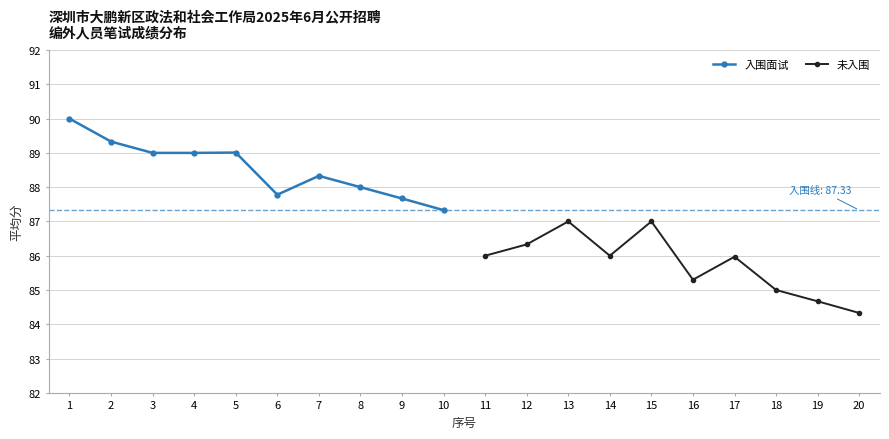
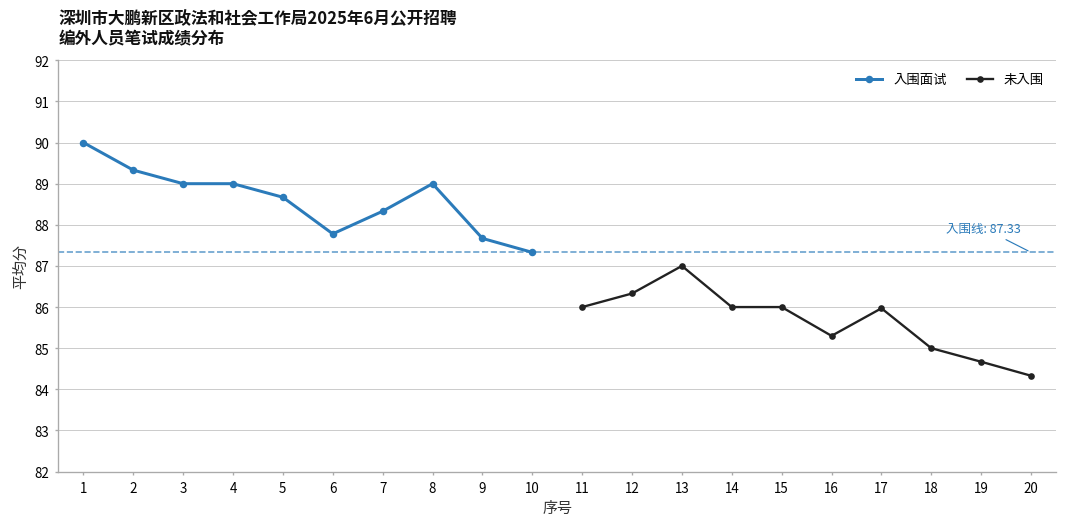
  {
    "入围面试": {
      "1": 90.0,
      "2": 89.3,
      "3": 89.0,
      "4": 89.0,
-     "5": 89.0,
+     "5": 88.7,
      "6": 87.8,
      "7": 88.3,
-     "8": 88,
+     "8": 89,
      "9": 87.7,
      "10": 87.3
    },
    "未入围": {
      "11": 86,
      "12": 86.3,
      "13": 87,
      "14": 86,
-     "15": 87,
+     "15": 86,
      "16": 85.3,
      "17": 86,
      "18": 85,
      "19": 84.7,
      "20": 84.3
    }
  }
